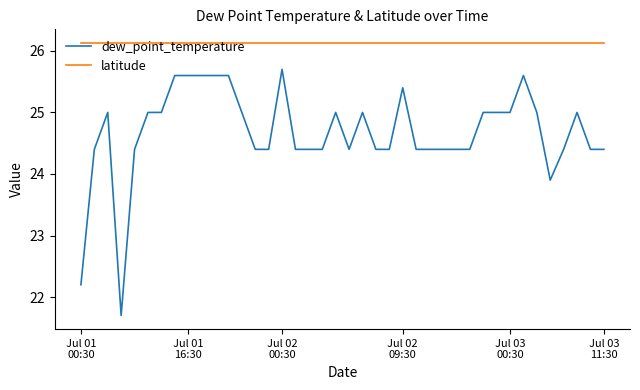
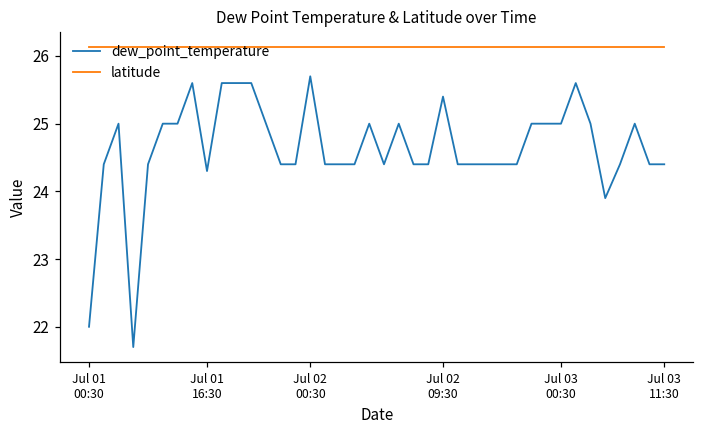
  {
    "dew_point_temperature": {
-     "Jul 01 00:30": 22.2,
-     "Jul 01 16:30": 25.6,
+     "Jul 01 00:30": 22.0,
+     "Jul 01 16:30": 24.3,
      "Jul 02 00:30": 25.7,
      "Jul 02 09:30": 25.4,
      "Jul 03 00:30": 25.0,
      "Jul 03 11:30": 24.4
    },
    "latitude": {
      "Jul 01 00:30": 26.1,
      "Jul 01 16:30": 26.1,
      "Jul 02 00:30": 26.1,
      "Jul 02 09:30": 26.1,
      "Jul 03 00:30": 26.1,
      "Jul 03 11:30": 26.1
    }
  }
